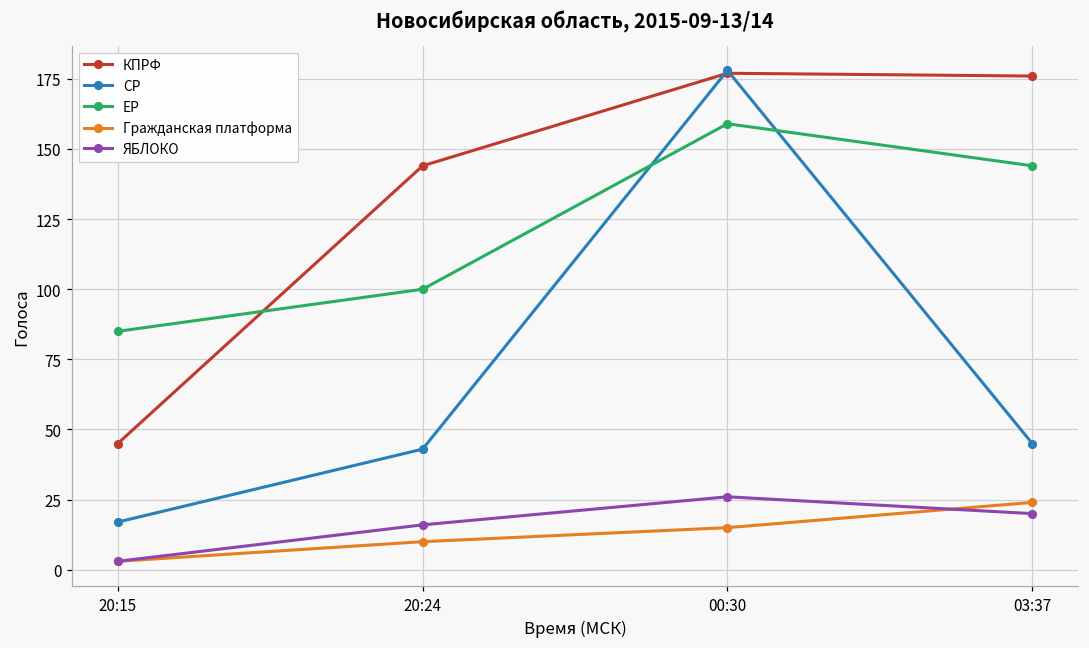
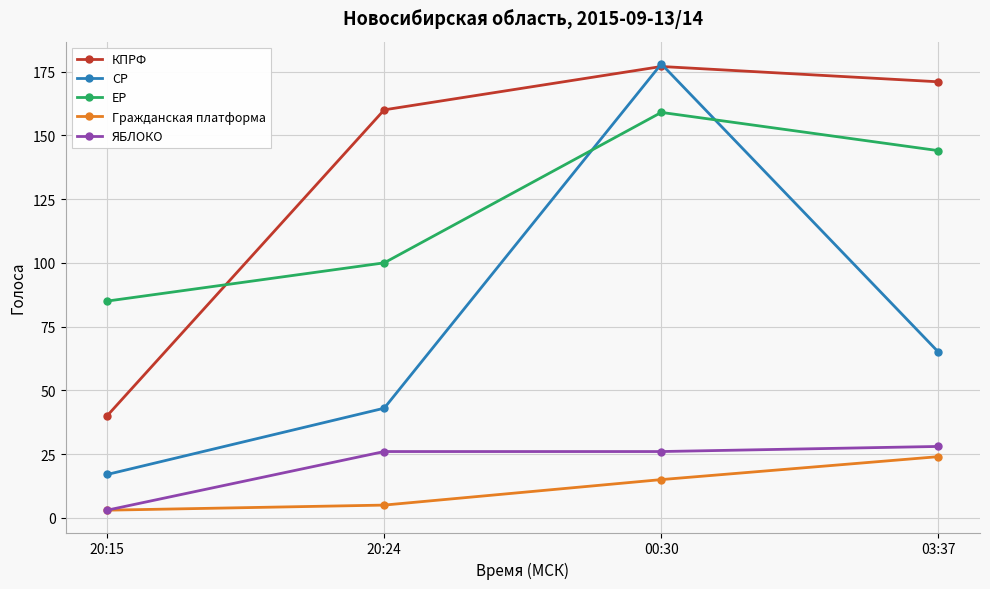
  {
    "КПРФ": {
-     "20:15": 45,
-     "20:24": 144,
+     "20:15": 40,
+     "20:24": 160,
      "00:30": 177,
-     "03:37": 176
+     "03:37": 171
    },
    "СР": {
      "20:15": 17,
      "20:24": 43,
      "00:30": 178,
-     "03:37": 45
+     "03:37": 65
    },
    "ЕР": {
      "20:15": 85,
      "20:24": 100,
      "00:30": 159,
      "03:37": 144
    },
    "Гражданская платформа": {
-     "20:24": 10,
+     "20:24": 5,
      "00:30": 15,
      "03:37": 24
    },
    "ЯБЛОКО": {
-     "20:24": 16,
+     "20:24": 26,
      "00:30": 26,
-     "03:37": 20
+     "03:37": 28
    }
  }
